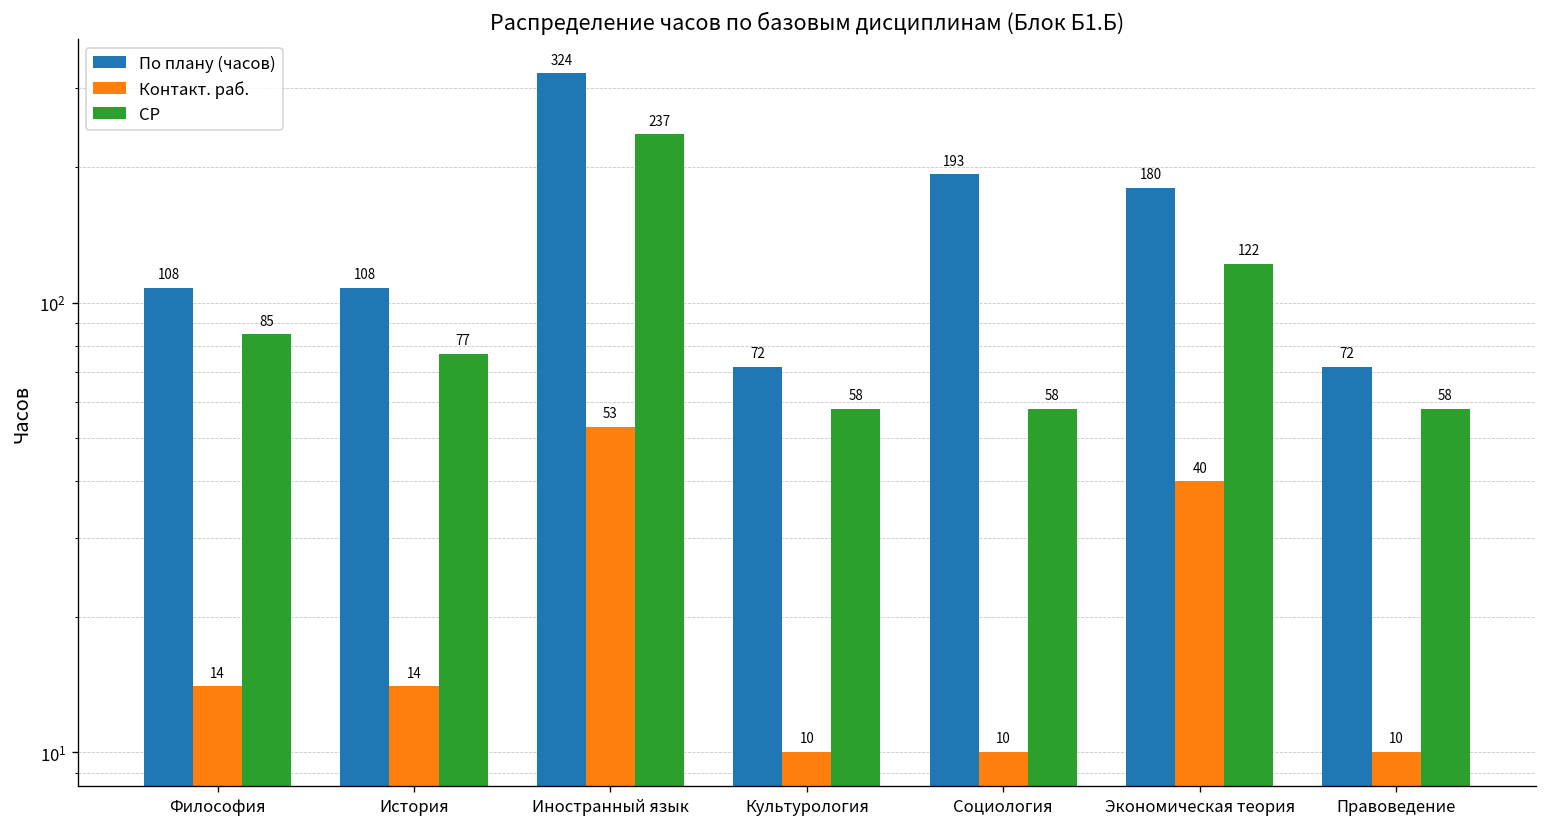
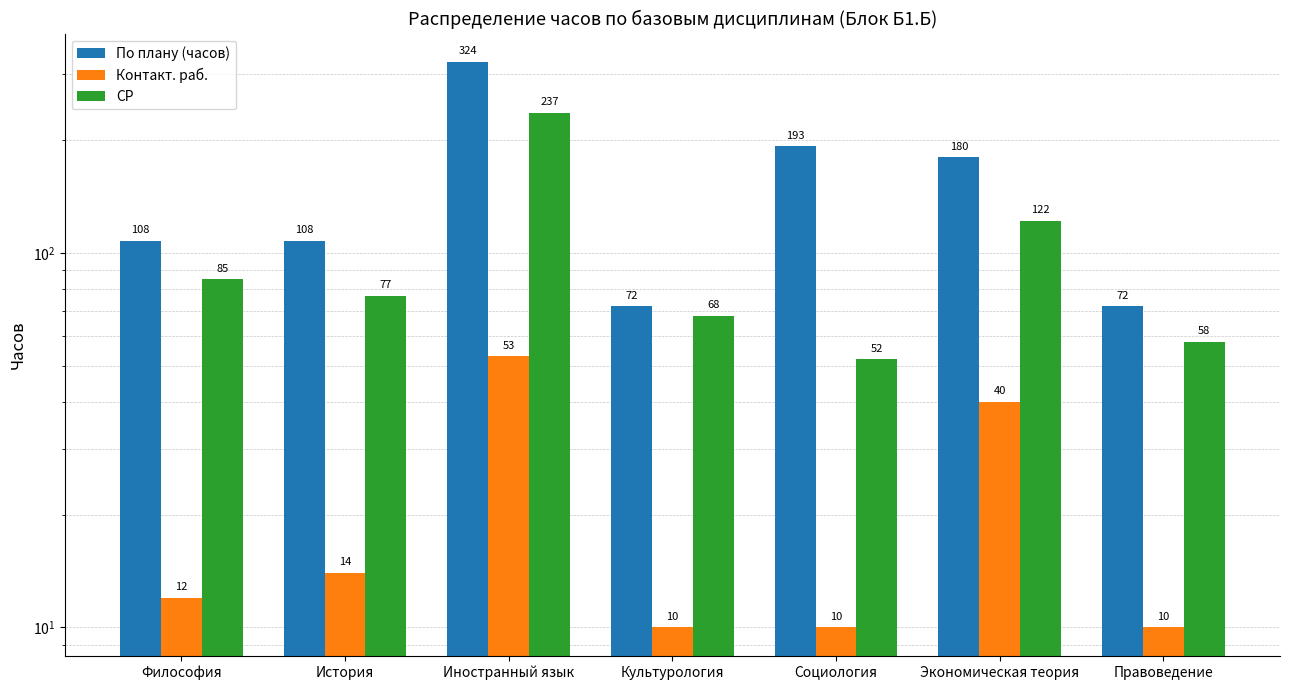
  {
    "По плану (часов)": {
      "Философия": 108,
      "История": 108,
      "Иностранный язык": 324,
      "Культурология": 72,
      "Социология": 193,
      "Экономическая теория": 180,
      "Правоведение": 72
    },
    "Контакт. раб.": {
-     "Философия": 14,
+     "Философия": 12,
      "История": 14,
      "Иностранный язык": 53,
      "Культурология": 10,
      "Социология": 10,
      "Экономическая теория": 40,
      "Правоведение": 10
    },
    "СР": {
      "Философия": 85,
      "История": 77,
      "Иностранный язык": 237,
-     "Культурология": 58,
-     "Социология": 58,
+     "Культурология": 68,
+     "Социология": 52,
      "Экономическая теория": 122,
      "Правоведение": 58
    }
  }
